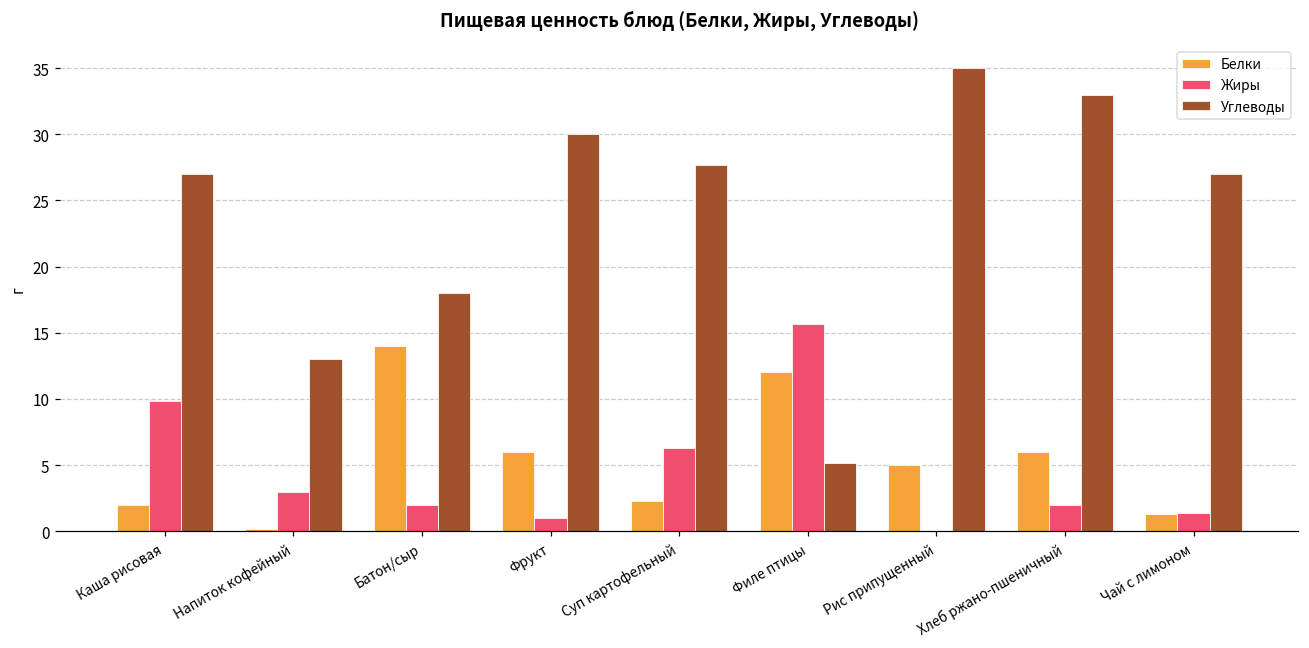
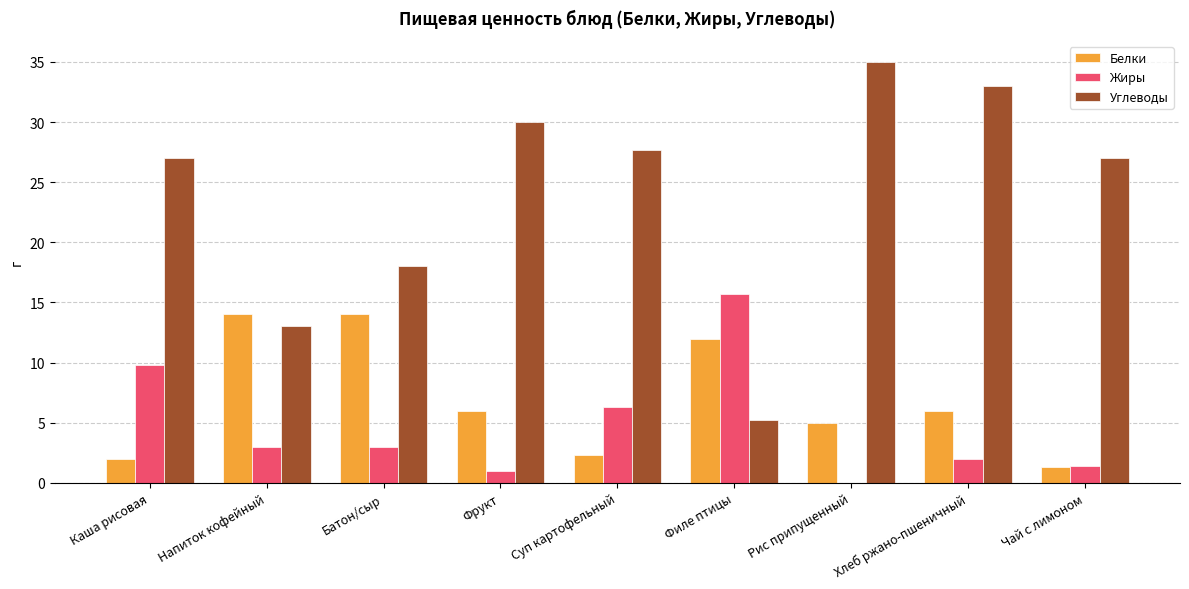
  {
    "Белки": {
      "Каша рисовая": 2.0,
-     "Напиток кофейный": 0.2,
+     "Напиток кофейный": 14.0,
      "Батон/сыр": 14.0,
      "Фрукт": 6.0,
      "Суп картофельный": 2.3,
      "Филе птицы": 12.0,
      "Рис припущенный": 5.0,
      "Хлеб ржано-пшеничный": 6.0,
      "Чай с лимоном": 1.3
    },
    "Жиры": {
      "Каша рисовая": 10,
      "Напиток кофейный": 3,
-     "Батон/сыр": 2,
+     "Батон/сыр": 3,
      "Фрукт": 1,
      "Суп картофельный": 6.3,
      "Филе птицы": 15.7,
      "Рис припущенный": 0,
      "Хлеб ржано-пшеничный": 2,
      "Чай с лимоном": 1.4
    },
    "Углеводы": {
      "Каша рисовая": 27.0,
      "Напиток кофейный": 13.0,
      "Батон/сыр": 18.0,
      "Фрукт": 30.0,
      "Суп картофельный": 27.7,
      "Филе птицы": 5.2,
      "Рис припущенный": 35.0,
      "Хлеб ржано-пшеничный": 33.0,
      "Чай с лимоном": 27.0
    }
  }
